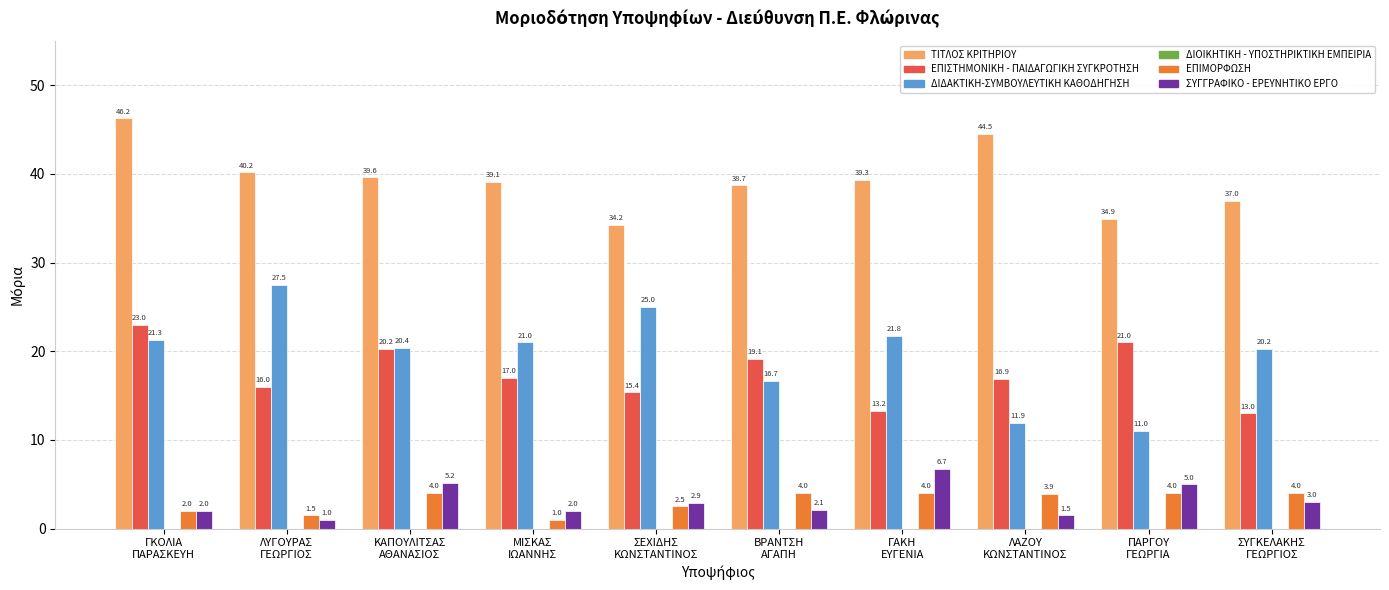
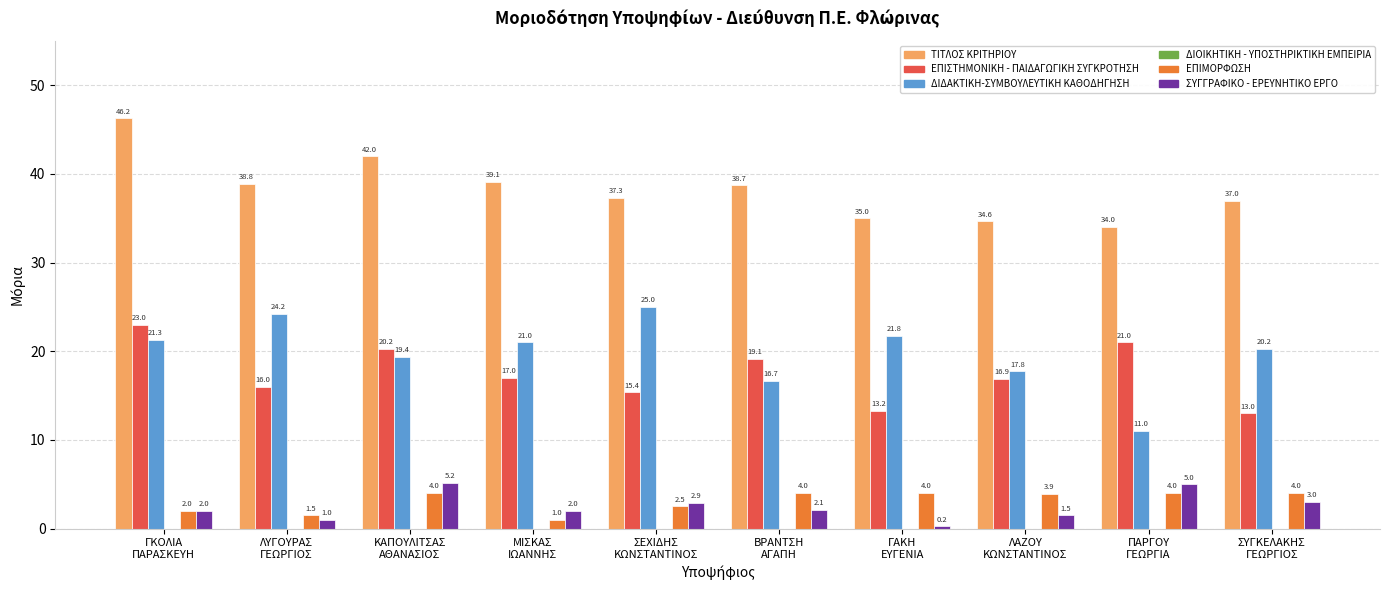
  {
    "ΤΙΤΛΟΣ ΚΡΙΤΗΡΙΟΥ": {
      "ΓΚΟΛΙΑ ΠΑΡΑΣΚΕΥΗ": 46.2,
-     "ΛΥΓΟΥΡΑΣ ΓΕΩΡΓΙΟΣ": 40.2,
-     "ΚΑΠΟΥΛΙΤΣΑΣ ΑΘΑΝΑΣΙΟΣ": 39.6,
+     "ΛΥΓΟΥΡΑΣ ΓΕΩΡΓΙΟΣ": 38.8,
+     "ΚΑΠΟΥΛΙΤΣΑΣ ΑΘΑΝΑΣΙΟΣ": 42.0,
      "ΜΙΣΚΑΣ ΙΩΑΝΝΗΣ": 39.1,
-     "ΣΕΧΙΔΗΣ ΚΩΝΣΤΑΝΤΙΝΟΣ": 34.2,
+     "ΣΕΧΙΔΗΣ ΚΩΝΣΤΑΝΤΙΝΟΣ": 37.3,
      "ΒΡΑΝΤΣΗ ΑΓΑΠΗ": 38.7,
-     "ΓΑΚΗ ΕΥΓΕΝΙΑ": 39.3,
-     "ΛΑΖΟΥ ΚΩΝΣΤΑΝΤΙΝΟΣ": 44.5,
-     "ΠΑΡΓΟΥ ΓΕΩΡΓΙΑ": 34.9,
+     "ΓΑΚΗ ΕΥΓΕΝΙΑ": 35.0,
+     "ΛΑΖΟΥ ΚΩΝΣΤΑΝΤΙΝΟΣ": 34.6,
+     "ΠΑΡΓΟΥ ΓΕΩΡΓΙΑ": 34.0,
      "ΣΥΓΚΕΛΑΚΗΣ ΓΕΩΡΓΙΟΣ": 37.0
    },
    "ΔΙΔΑΚΤΙΚΗ-ΣΥΜΒΟΥΛΕΥΤΙΚΗ ΚΑΘΟΔΗΓΗΣΗ": {
      "ΓΚΟΛΙΑ ΠΑΡΑΣΚΕΥΗ": 21.3,
-     "ΛΥΓΟΥΡΑΣ ΓΕΩΡΓΙΟΣ": 27.5,
-     "ΚΑΠΟΥΛΙΤΣΑΣ ΑΘΑΝΑΣΙΟΣ": 20.4,
+     "ΛΥΓΟΥΡΑΣ ΓΕΩΡΓΙΟΣ": 24.2,
+     "ΚΑΠΟΥΛΙΤΣΑΣ ΑΘΑΝΑΣΙΟΣ": 19.4,
      "ΜΙΣΚΑΣ ΙΩΑΝΝΗΣ": 21.0,
      "ΣΕΧΙΔΗΣ ΚΩΝΣΤΑΝΤΙΝΟΣ": 25.0,
      "ΒΡΑΝΤΣΗ ΑΓΑΠΗ": 16.7,
      "ΓΑΚΗ ΕΥΓΕΝΙΑ": 21.8,
-     "ΛΑΖΟΥ ΚΩΝΣΤΑΝΤΙΝΟΣ": 11.9,
+     "ΛΑΖΟΥ ΚΩΝΣΤΑΝΤΙΝΟΣ": 17.8,
      "ΠΑΡΓΟΥ ΓΕΩΡΓΙΑ": 11.0,
      "ΣΥΓΚΕΛΑΚΗΣ ΓΕΩΡΓΙΟΣ": 20.2
    },
    "ΔΙΟΙΚΗΤΙΚΗ - ΥΠΟΣΤΗΡΙΚΤΙΚΗ ΕΜΠΕΙΡΙΑ": {
      "ΓΚΟΛΙΑ ΠΑΡΑΣΚΕΥΗ": 0,
      "ΛΥΓΟΥΡΑΣ ΓΕΩΡΓΙΟΣ": 0,
      "ΚΑΠΟΥΛΙΤΣΑΣ ΑΘΑΝΑΣΙΟΣ": 0,
      "ΜΙΣΚΑΣ ΙΩΑΝΝΗΣ": 0,
      "ΣΕΧΙΔΗΣ ΚΩΝΣΤΑΝΤΙΝΟΣ": 0,
      "ΒΡΑΝΤΣΗ ΑΓΑΠΗ": 0,
      "ΓΑΚΗ ΕΥΓΕΝΙΑ": 0,
      "ΛΑΖΟΥ ΚΩΝΣΤΑΝΤΙΝΟΣ": 0,
      "ΠΑΡΓΟΥ ΓΕΩΡΓΙΑ": 0,
      "ΣΥΓΚΕΛΑΚΗΣ ΓΕΩΡΓΙΟΣ": 0
    },
    "ΣΥΓΓΡΑΦΙΚΟ - ΕΡΕΥΝΗΤΙΚΟ ΕΡΓΟ": {
      "ΓΚΟΛΙΑ ΠΑΡΑΣΚΕΥΗ": 2.0,
      "ΛΥΓΟΥΡΑΣ ΓΕΩΡΓΙΟΣ": 1.0,
      "ΚΑΠΟΥΛΙΤΣΑΣ ΑΘΑΝΑΣΙΟΣ": 5.2,
      "ΜΙΣΚΑΣ ΙΩΑΝΝΗΣ": 2.0,
      "ΣΕΧΙΔΗΣ ΚΩΝΣΤΑΝΤΙΝΟΣ": 2.9,
      "ΒΡΑΝΤΣΗ ΑΓΑΠΗ": 2.1,
-     "ΓΑΚΗ ΕΥΓΕΝΙΑ": 6.7,
+     "ΓΑΚΗ ΕΥΓΕΝΙΑ": 0.2,
      "ΛΑΖΟΥ ΚΩΝΣΤΑΝΤΙΝΟΣ": 1.5,
      "ΠΑΡΓΟΥ ΓΕΩΡΓΙΑ": 5.0,
      "ΣΥΓΚΕΛΑΚΗΣ ΓΕΩΡΓΙΟΣ": 3.0
    }
  }
